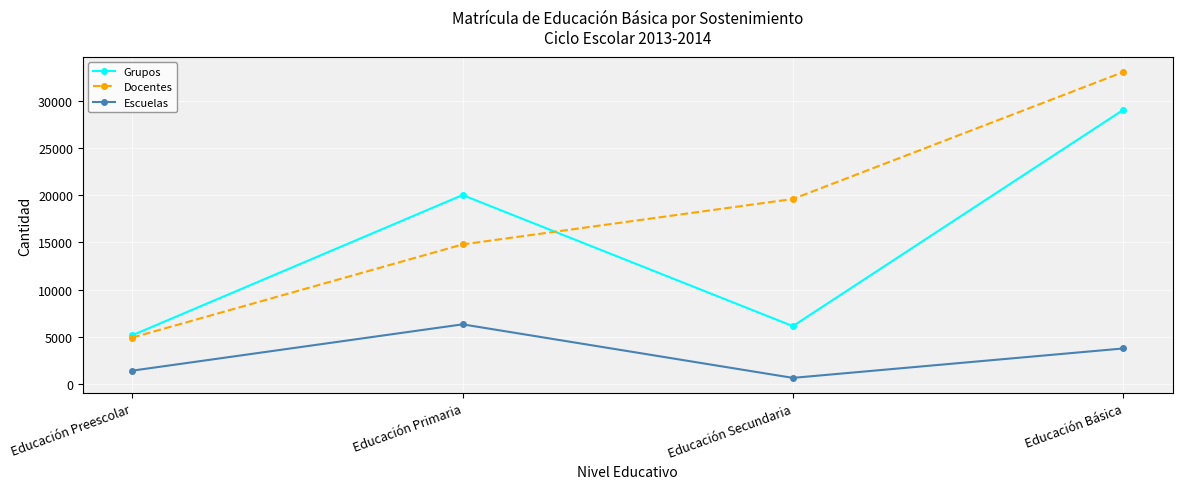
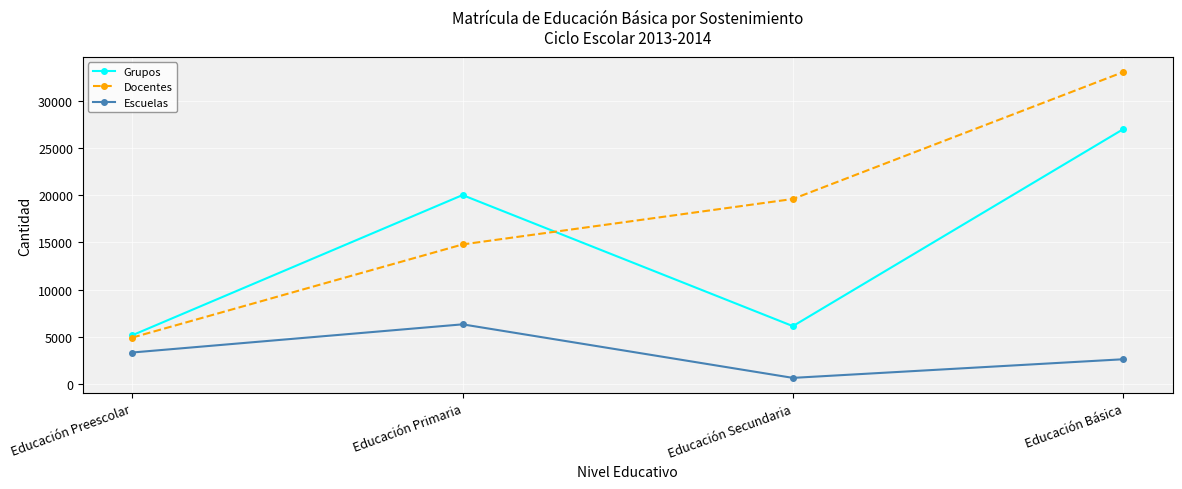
  {
    "Grupos": {
      "Educación Primaria": 20000,
      "Educación Secundaria": 6000,
-     "Educación Básica": 29000
+     "Educación Básica": 27000
    },
    "Docentes": {
      "Educación Primaria": 15000,
      "Educación Secundaria": 20000,
      "Educación Básica": 33000
    },
    "Escuelas": {
-     "Educación Preescolar": 1000,
+     "Educación Preescolar": 3000,
      "Educación Primaria": 6000,
      "Educación Secundaria": 1000,
-     "Educación Básica": 4000
+     "Educación Básica": 3000
    }
  }
